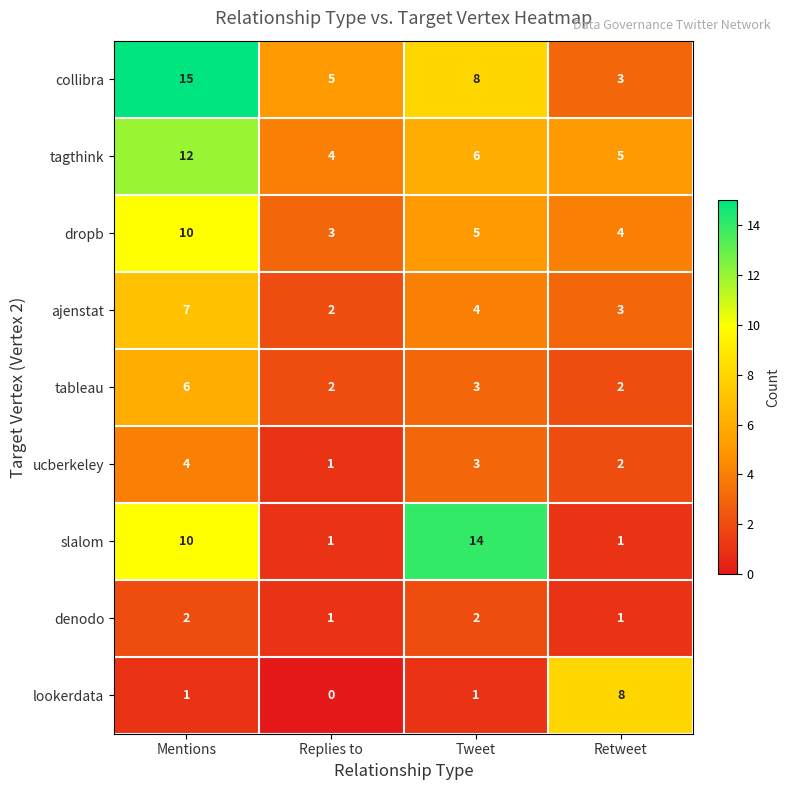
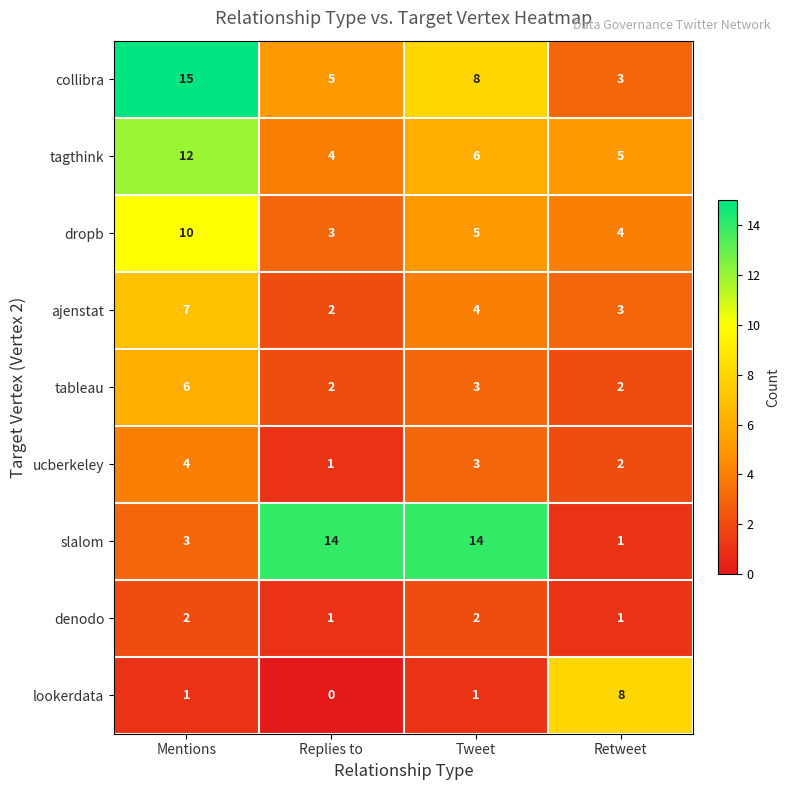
  {
    "collibra": {
      "Mentions": 15,
      "Replies to": 5,
      "Tweet": 8,
      "Retweet": 3
    },
    "tagthink": {
      "Mentions": 12,
      "Replies to": 4,
      "Tweet": 6,
      "Retweet": 5
    },
    "dropb": {
      "Mentions": 10,
      "Replies to": 3,
      "Tweet": 5,
      "Retweet": 4
    },
    "ajenstat": {
      "Mentions": 7,
      "Replies to": 2,
      "Tweet": 4,
      "Retweet": 3
    },
    "tableau": {
      "Mentions": 6,
      "Replies to": 2,
      "Tweet": 3,
      "Retweet": 2
    },
    "ucberkeley": {
      "Mentions": 4,
      "Replies to": 1,
      "Tweet": 3,
      "Retweet": 2
    },
    "slalom": {
-     "Mentions": 10,
-     "Replies to": 1,
+     "Mentions": 3,
+     "Replies to": 14,
      "Tweet": 14,
      "Retweet": 1
    },
    "denodo": {
      "Mentions": 2,
      "Replies to": 1,
      "Tweet": 2,
      "Retweet": 1
    },
    "lookerdata": {
      "Mentions": 1,
      "Replies to": 0,
      "Tweet": 1,
      "Retweet": 8
    }
  }
